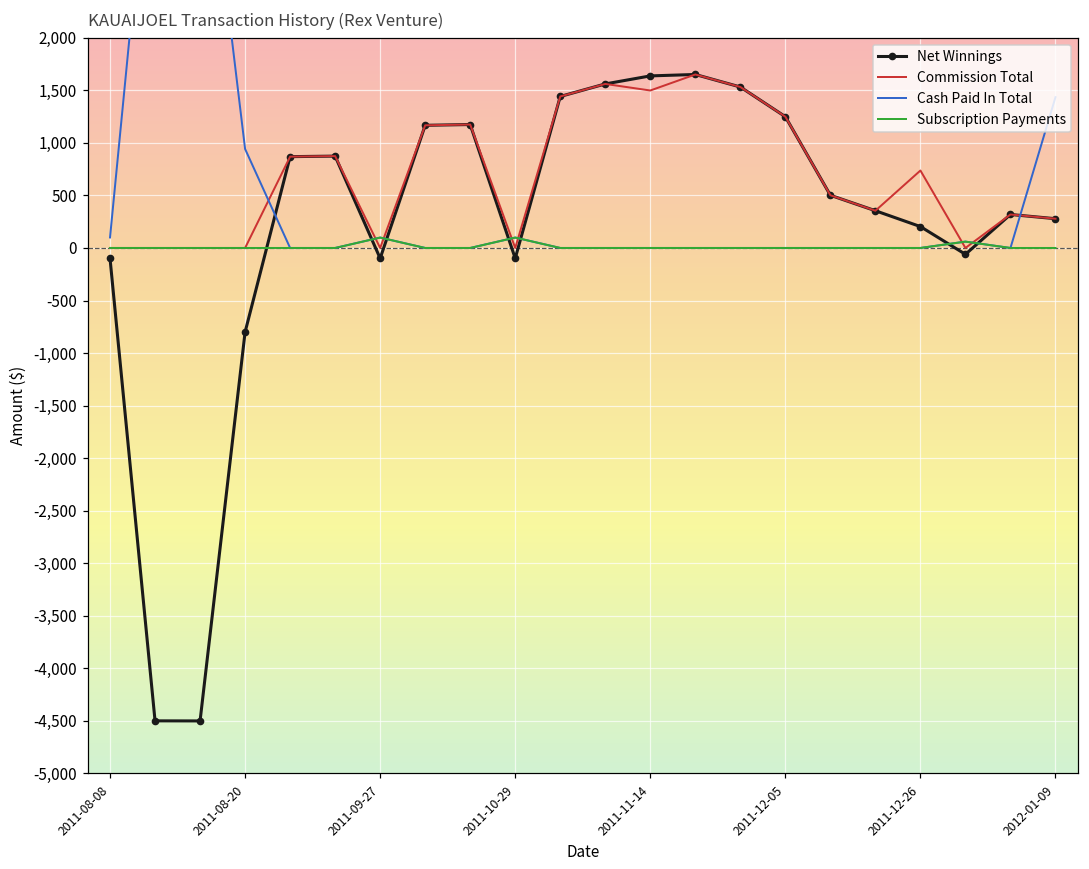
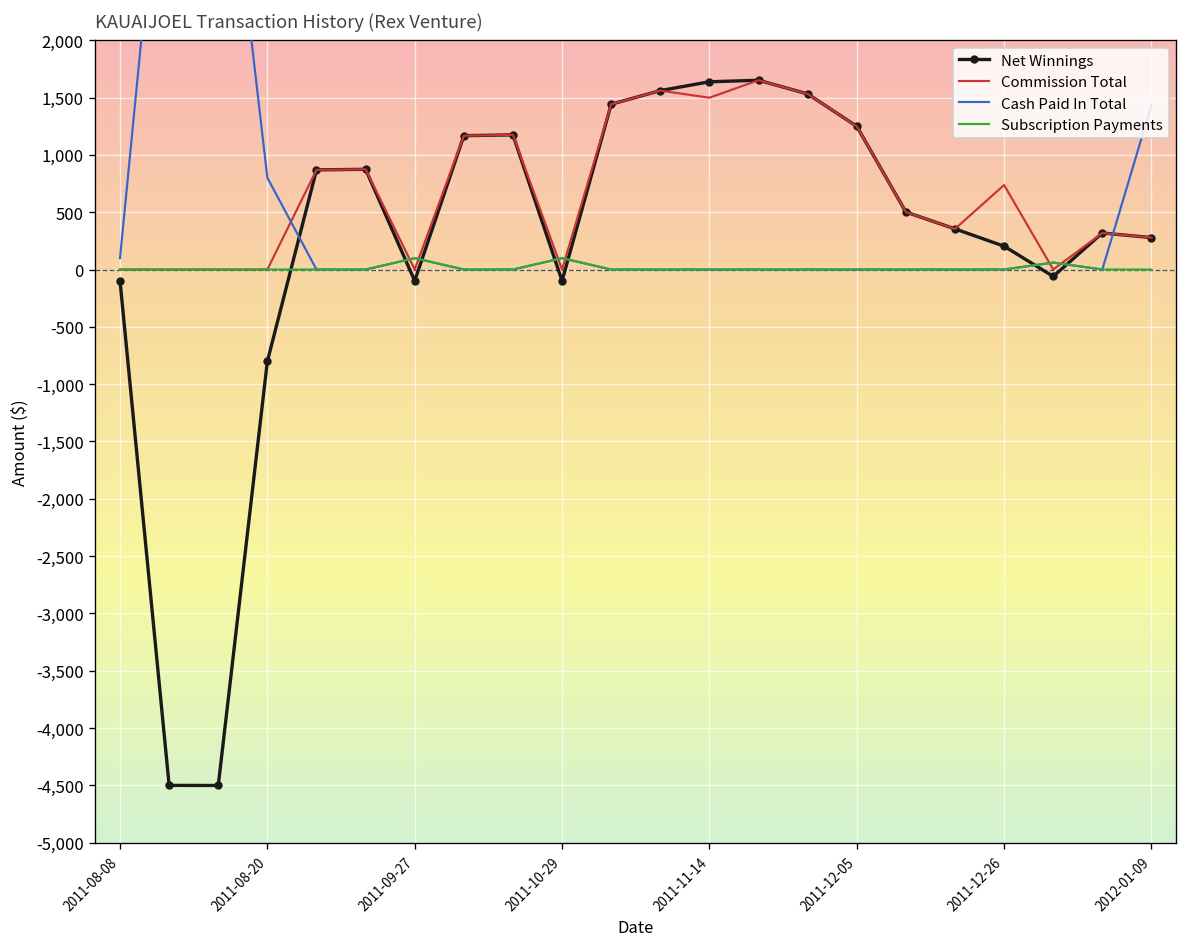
  {
    "Net Winnings": {
      "2011-08-08": "-100",
      "2011-08-20": "-800",
      "2011-09-27": "-100",
      "2011-10-29": "-100",
      "2011-11-14": "1,600",
      "2011-12-26": "200"
    },
    "Commission Total": {
      "2011-09-27": "0",
      "2011-10-29": "0",
      "2011-11-14": "1,500",
      "2011-12-26": "700"
    },
    "Cash Paid In Total": {
      "2011-08-08": "100",
-     "2011-08-20": "900"
+     "2011-08-20": "800"
    },
    "Subscription Payments": {
      "2012-01-09": "0"
    }
  }
